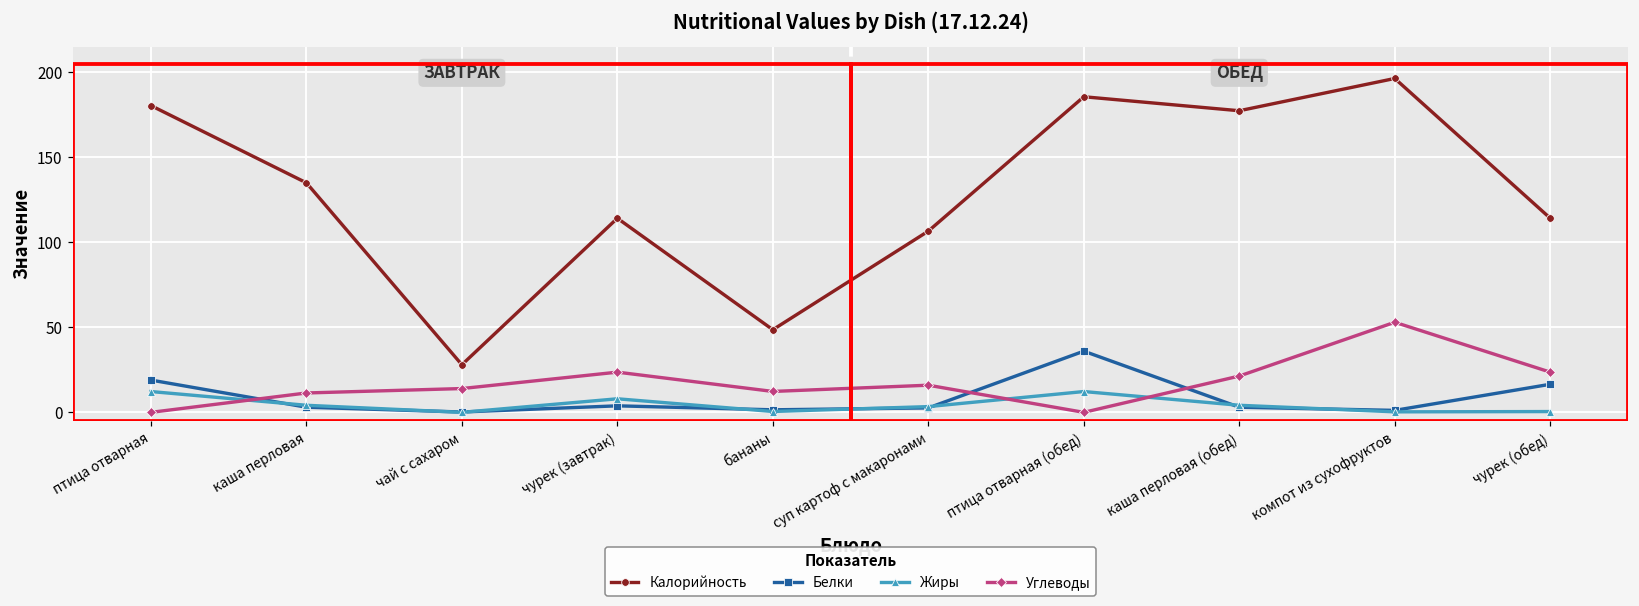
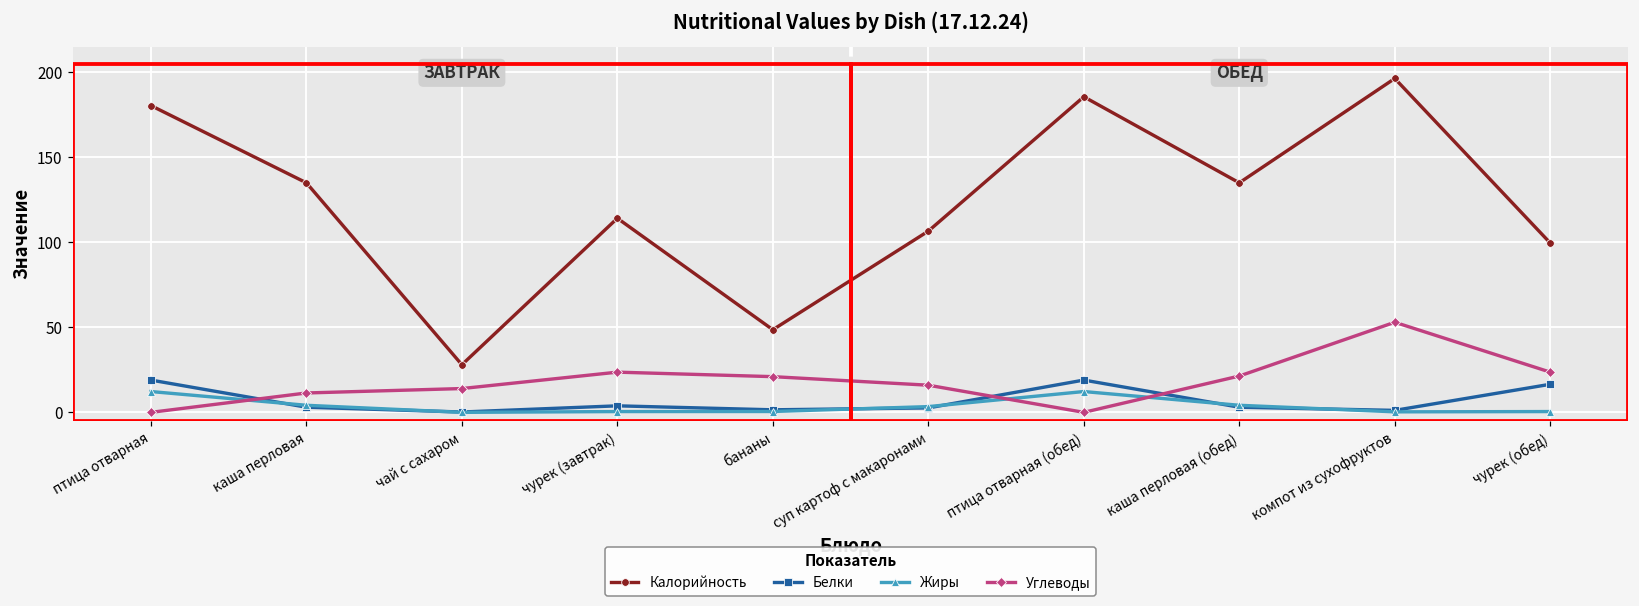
  {
    "Калорийность": {
      "птица отварная": 180,
      "каша перловая": 135,
      "чай с сахаром": 28,
      "чурек (завтрак)": 114,
      "бананы": 49,
      "суп картоф с макаронами": 107,
      "птица отварная (обед)": 186,
-     "каша перловая (обед)": 177,
+     "каша перловая (обед)": 135,
      "компот из сухофруктов": 196,
-     "чурек (обед)": 114
+     "чурек (обед)": 100
    },
    "Белки": {
      "птица отварная": 19,
      "чурек (завтрак)": 4,
-     "птица отварная (обед)": 36,
+     "птица отварная (обед)": 19,
      "чурек (обед)": 17
    },
    "Жиры": {
      "птица отварная": 12,
-     "чурек (завтрак)": 8,
+     "чурек (завтрак)": 0,
      "птица отварная (обед)": 12,
      "чурек (обед)": 0
    },
    "Углеводы": {
      "птица отварная": 0,
      "каша перловая": 11,
      "чай с сахаром": 14,
      "чурек (завтрак)": 24,
-     "бананы": 12,
+     "бананы": 21,
      "суп картоф с макаронами": 16,
      "птица отварная (обед)": 0,
      "каша перловая (обед)": 21,
      "компот из сухофруктов": 53,
      "чурек (обед)": 24
    }
  }
